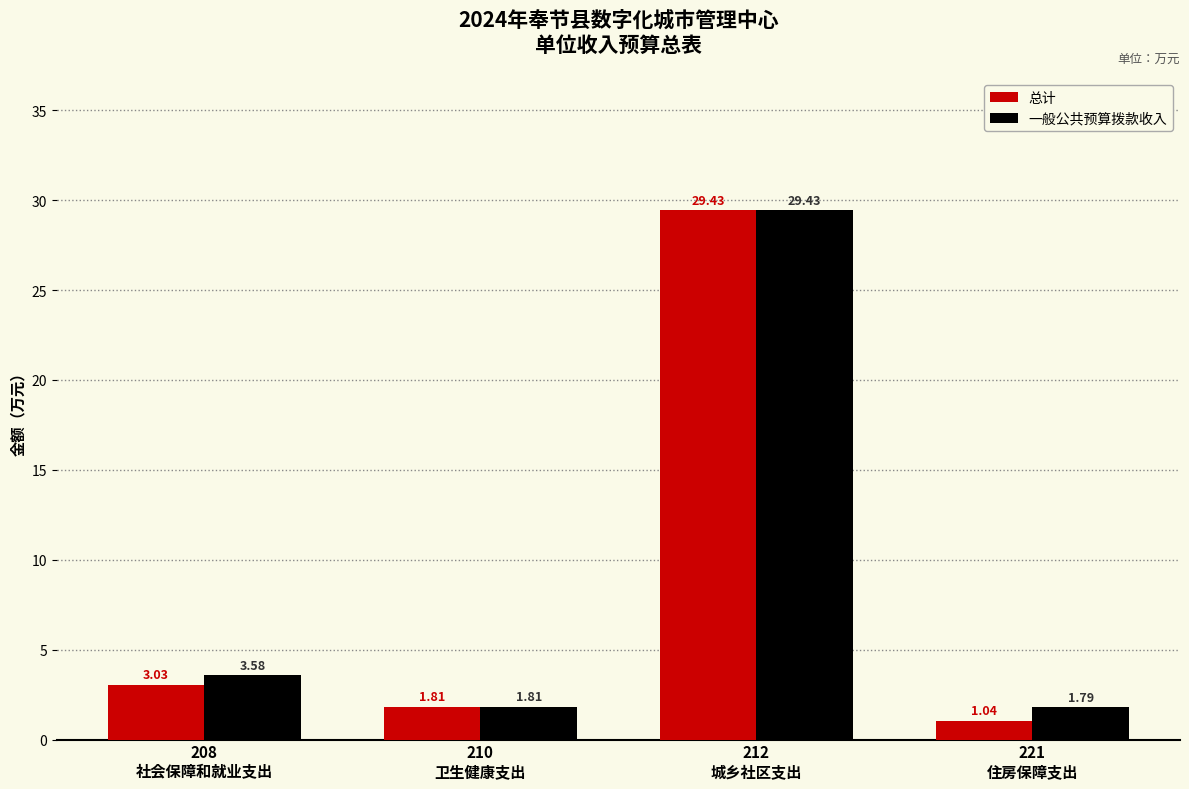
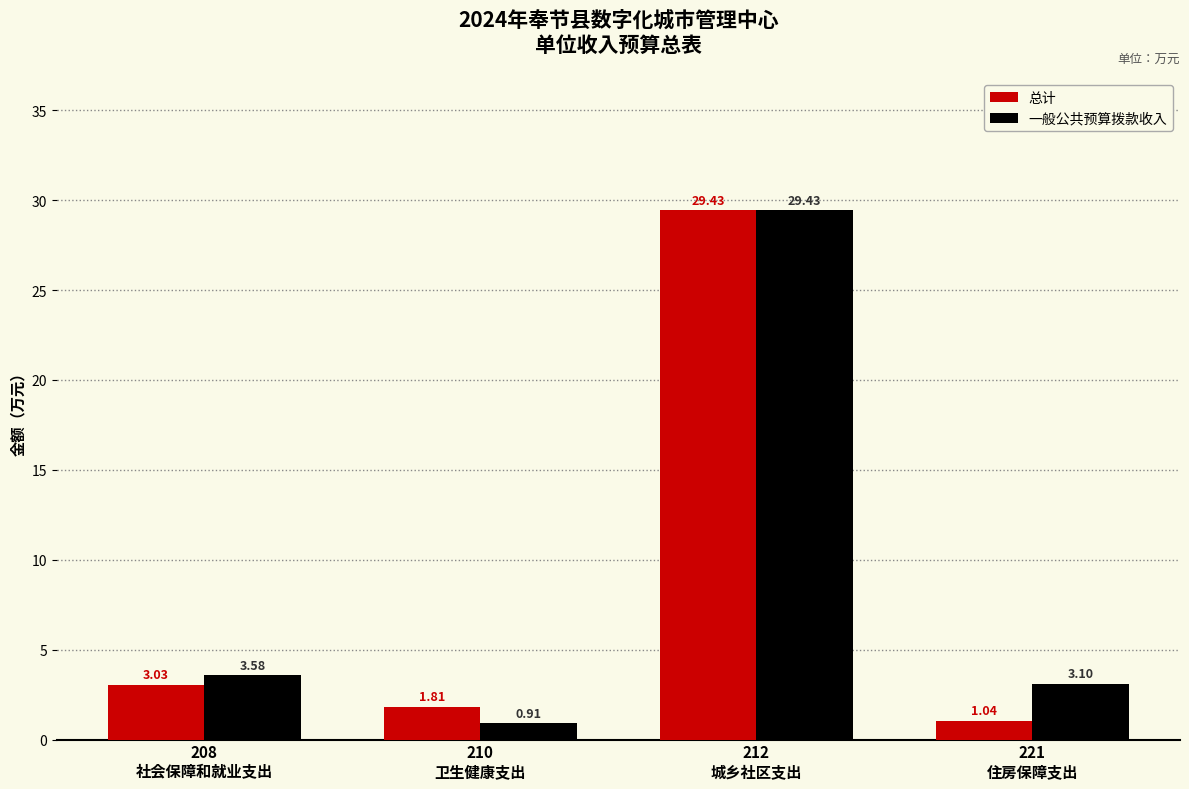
  {
    "总计": {
      "208 社会保障和就业支出": 3.03,
      "210 卫生健康支出": 1.81,
      "212 城乡社区支出": 29.43,
      "221 住房保障支出": 1.04
    },
    "一般公共预算拨款收入": {
      "208 社会保障和就业支出": 3.58,
-     "210 卫生健康支出": 1.81,
+     "210 卫生健康支出": 0.91,
      "212 城乡社区支出": 29.43,
-     "221 住房保障支出": 1.79
+     "221 住房保障支出": 3.10
    }
  }
